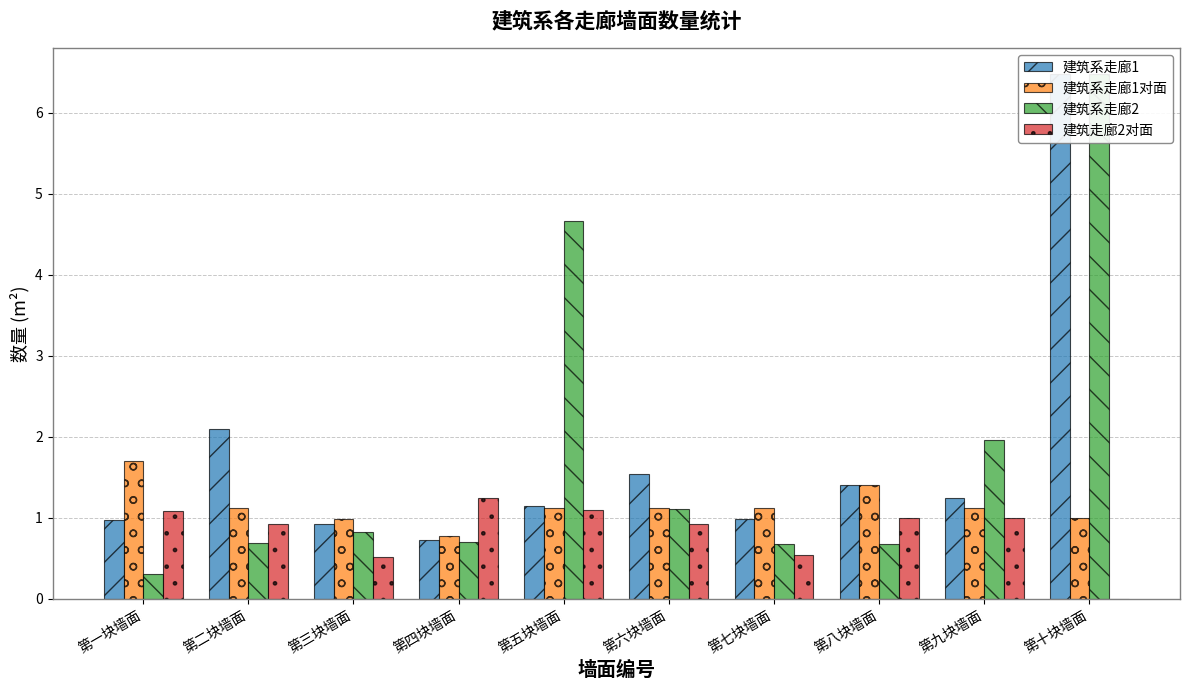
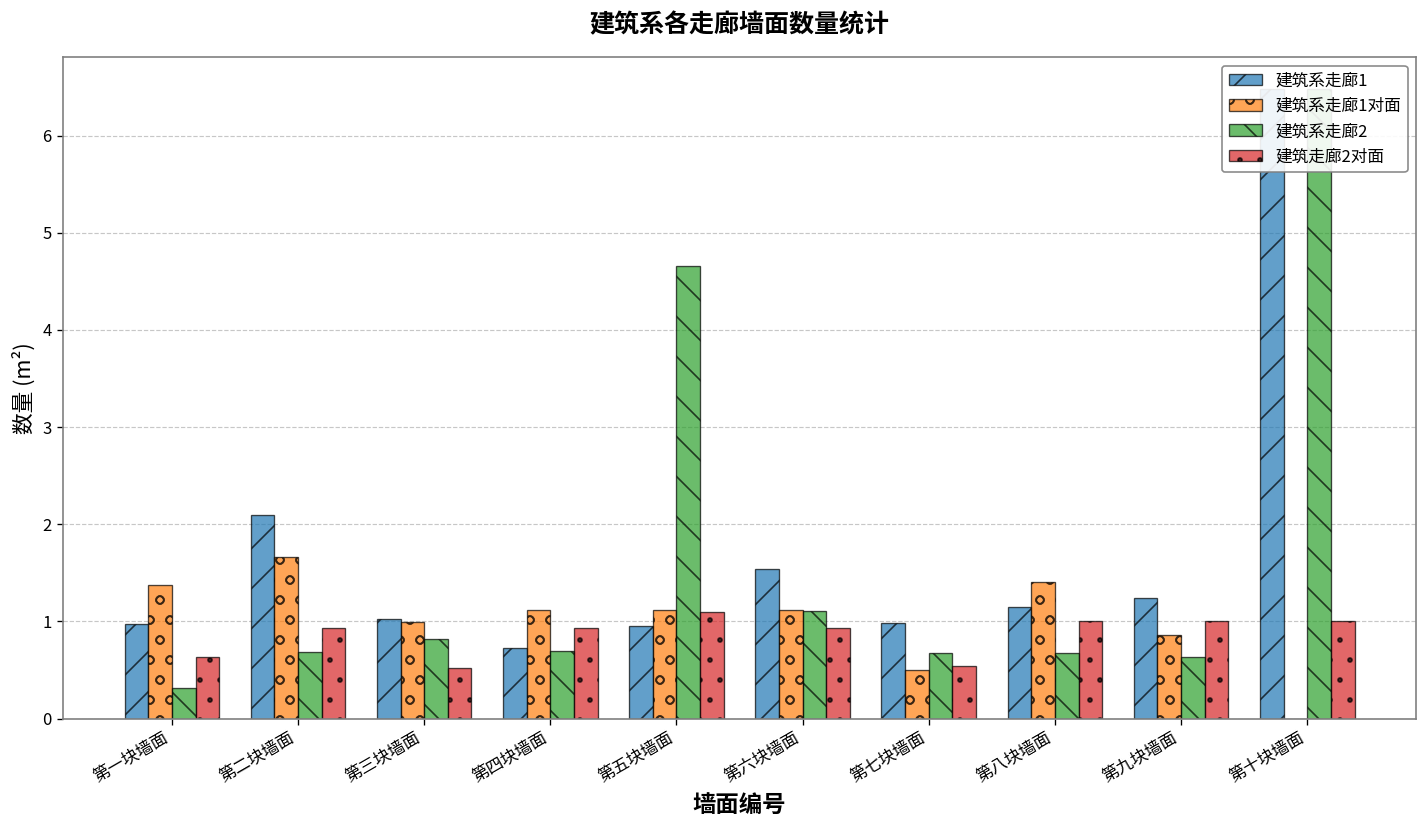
  {
    "建筑系走廊1": {
      "第一块墙面": 1.0,
      "第二块墙面": 2.1,
-     "第三块墙面": 0.9,
+     "第三块墙面": 1.0,
      "第四块墙面": 0.7,
-     "第五块墙面": 1.2,
+     "第五块墙面": 1.0,
      "第六块墙面": 1.5,
      "第七块墙面": 1.0,
-     "第八块墙面": 1.4,
+     "第八块墙面": 1.2,
      "第九块墙面": 1.2
    },
    "建筑系走廊1对面": {
-     "第一块墙面": 1.7,
-     "第二块墙面": 1.1,
+     "第一块墙面": 1.4,
+     "第二块墙面": 1.7,
      "第三块墙面": 1.0,
-     "第四块墙面": 0.8,
+     "第四块墙面": 1.1,
      "第五块墙面": 1.1,
      "第六块墙面": 1.1,
-     "第七块墙面": 1.1,
+     "第七块墙面": 0.5,
      "第八块墙面": 1.4,
-     "第九块墙面": 1.1,
-     "第十块墙面": 1
+     "第九块墙面": 0.9,
+     "第十块墙面": 0
    },
    "建筑系走廊2": {
      "第一块墙面": 0.3,
      "第二块墙面": 0.7,
      "第三块墙面": 0.8,
      "第四块墙面": 0.7,
      "第五块墙面": 4.7,
      "第六块墙面": 1.1,
      "第七块墙面": 0.7,
      "第八块墙面": 0.7,
-     "第九块墙面": 2.0
+     "第九块墙面": 0.6
    },
    "建筑走廊2对面": {
-     "第一块墙面": 1.1,
+     "第一块墙面": 0.6,
      "第二块墙面": 0.9,
      "第三块墙面": 0.5,
-     "第四块墙面": 1.2,
+     "第四块墙面": 0.9,
      "第五块墙面": 1.1,
      "第六块墙面": 0.9,
      "第七块墙面": 0.5,
      "第八块墙面": 1.0,
      "第九块墙面": 1.0,
-     "第十块墙面": 0
+     "第十块墙面": 1
    }
  }
